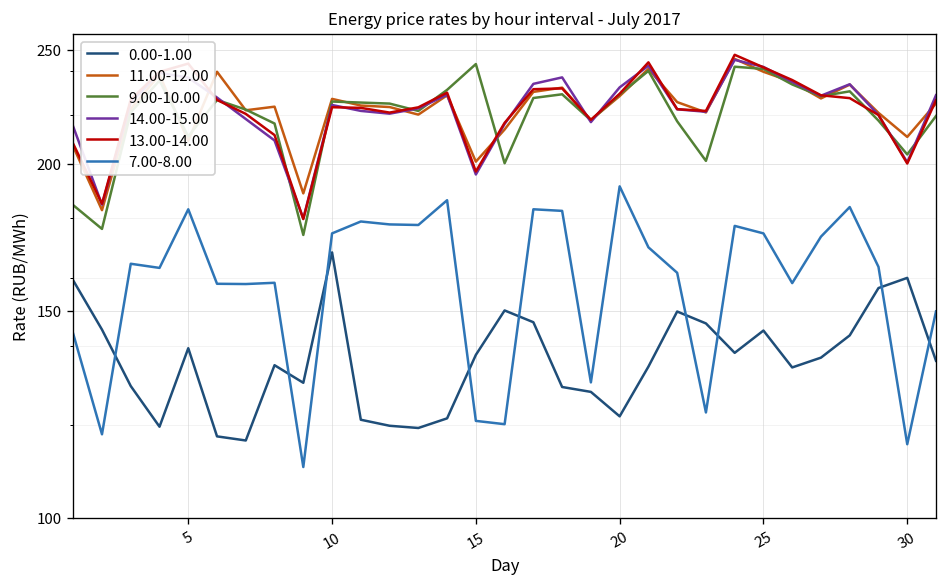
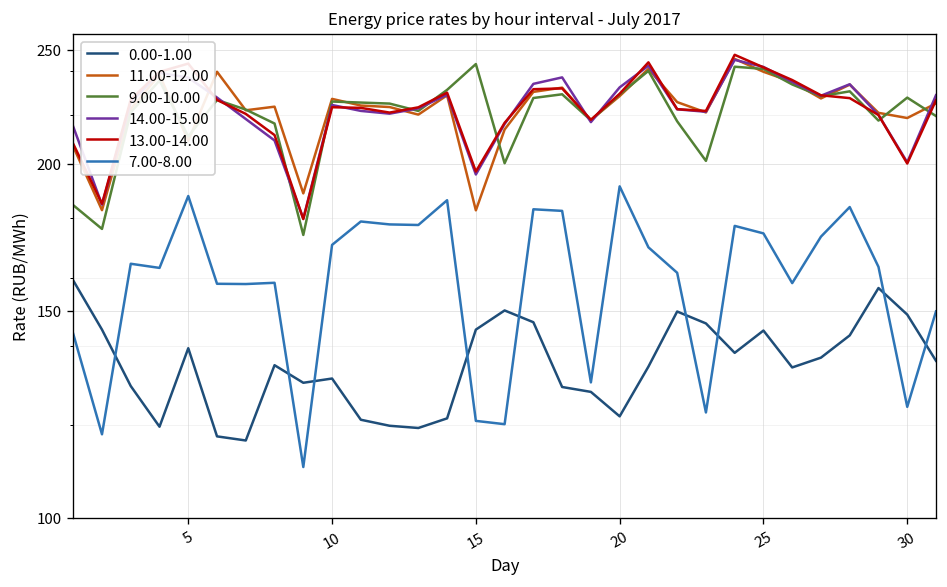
  {
    "0.00-1.00": {
      "5": 139,
-     "10": 168,
-     "15": 138,
+     "10": 131,
+     "15": 145,
      "20": 122,
      "25": 144,
-     "30": 160
+     "30": 149
    },
    "11.00-12.00": {
-     "15": 201,
-     "30": 211
+     "15": 183,
+     "30": 219
    },
    "9.00-10.00": {
      "15": 243,
-     "30": 204
+     "30": 228
    },
    "14.00-15.00": {
      "20": 232
    },
    "7.00-8.00": {
-     "5": 183,
-     "10": 175,
+     "5": 188,
+     "10": 171,
      "15": 121,
      "20": 191,
      "25": 175,
-     "30": 116
+     "30": 124
    }
  }
